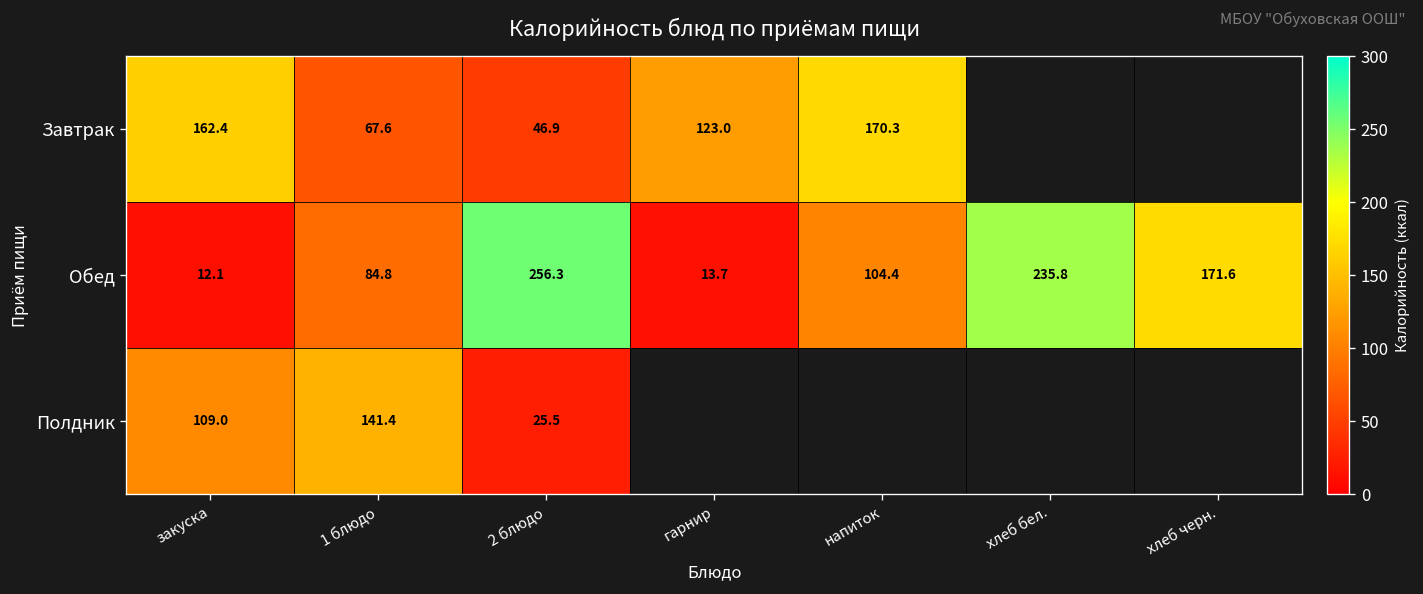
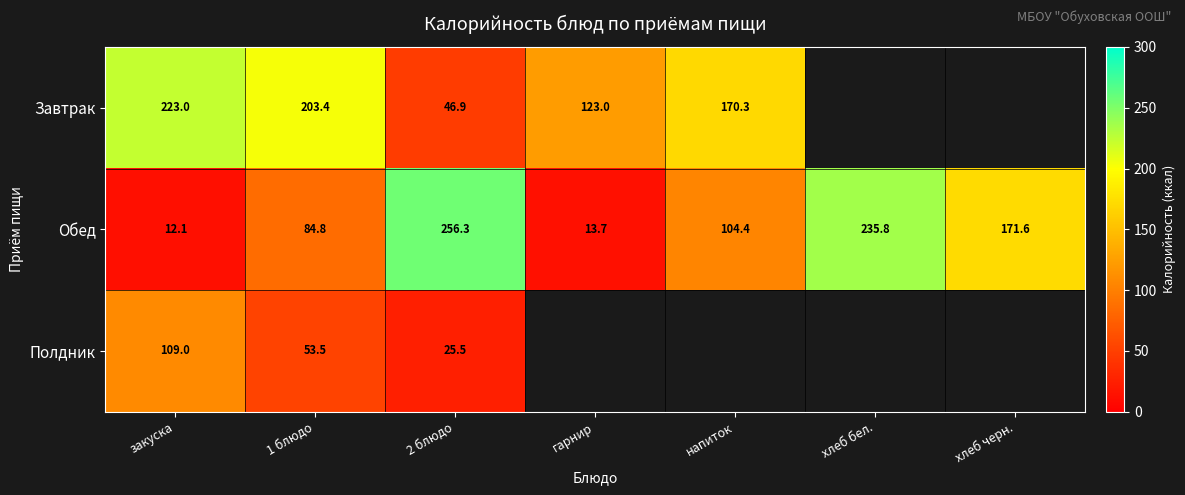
  {
    "Завтрак": {
-     "закуска": 162.4,
-     "1 блюдо": 67.6,
+     "закуска": 223.0,
+     "1 блюдо": 203.4,
      "2 блюдо": 46.9,
      "гарнир": 123.0,
      "напиток": 170.3
    },
    "Обед": {
      "закуска": 12.1,
      "1 блюдо": 84.8,
      "2 блюдо": 256.3,
      "гарнир": 13.7,
      "напиток": 104.4,
      "хлеб бел.": 235.8,
      "хлеб черн.": 171.6
    },
    "Полдник": {
      "закуска": 109.0,
-     "1 блюдо": 141.4,
+     "1 блюдо": 53.5,
      "2 блюдо": 25.5
    }
  }
